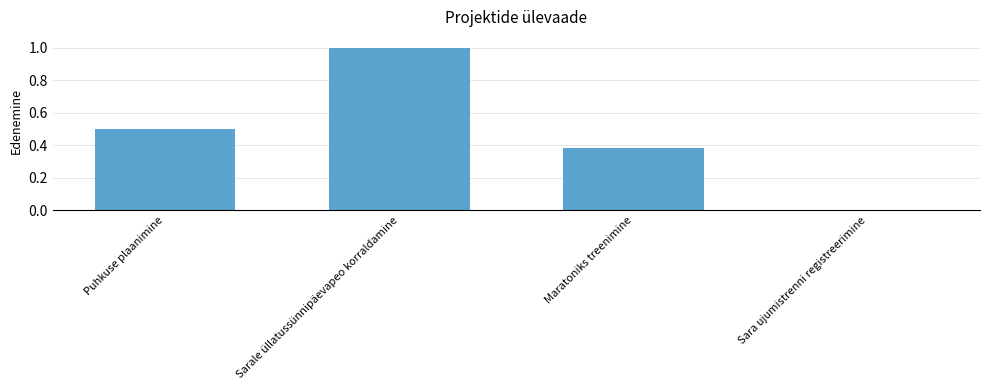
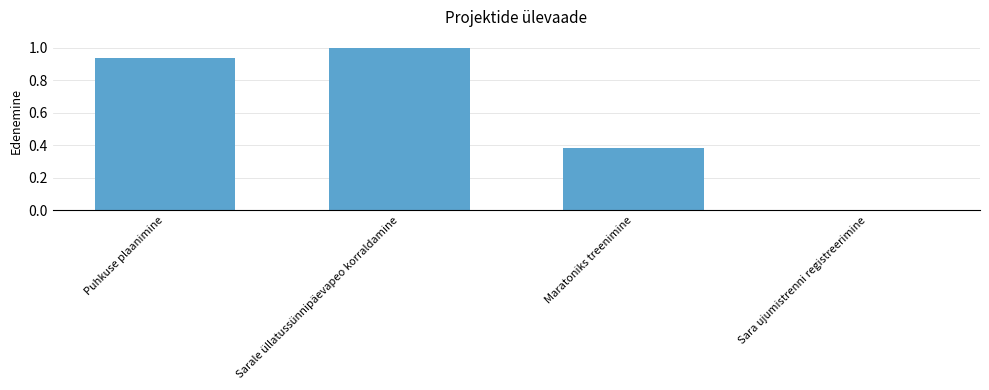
  {
-   "Puhkuse plaanimine": 0.50,
+   "Puhkuse plaanimine": 0.94,
    "Sarale üllatussünnipäevapeo korraldamine": 1.00,
    "Maratoniks treenimine": 0.39
  }
